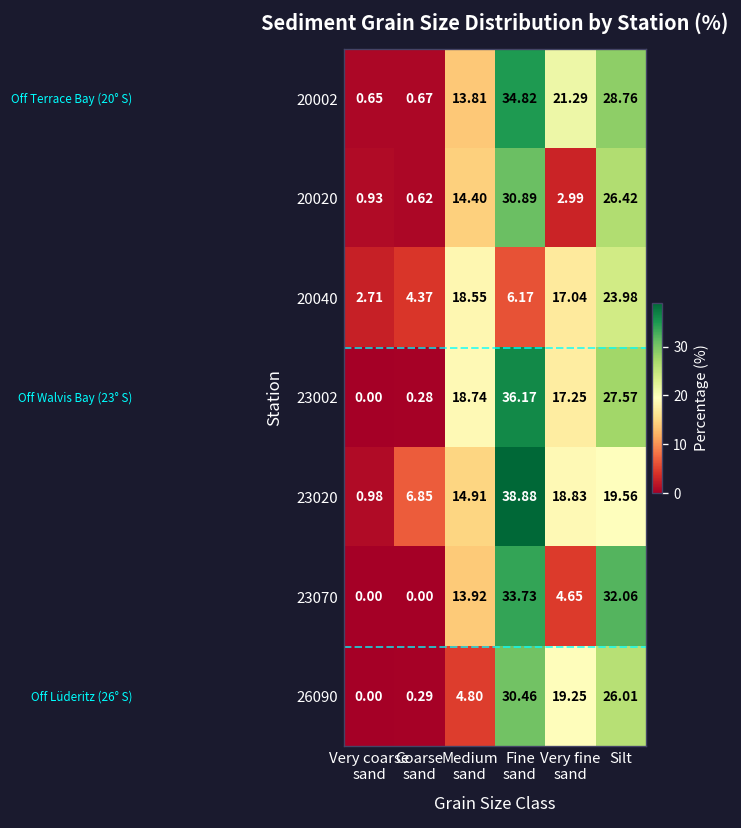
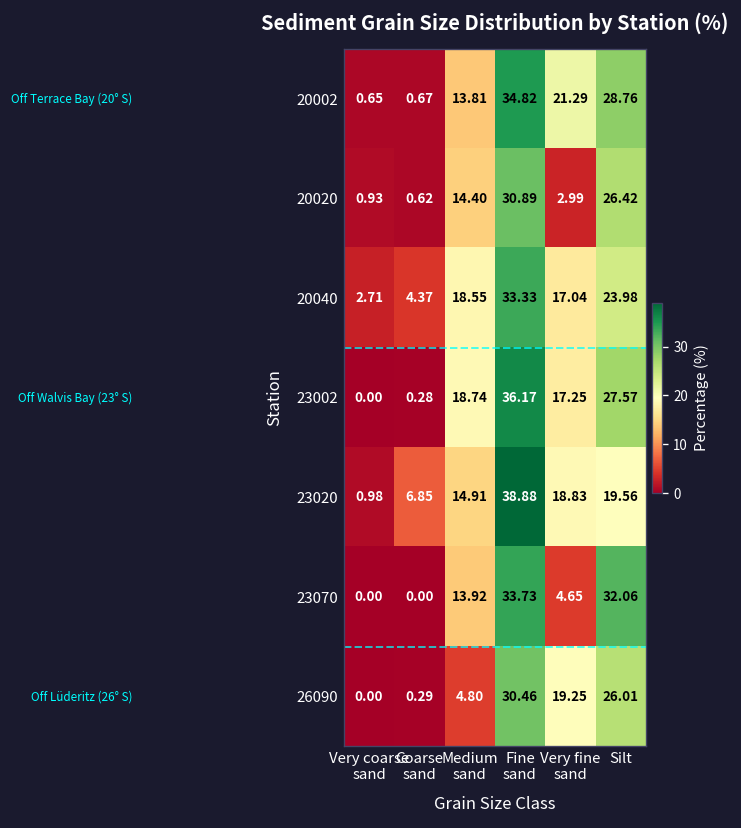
  {
    "20002": {
      "Medium sand": 13.81,
      "Fine sand": 34.82,
      "Very fine sand": 21.29,
      "Silt": 28.76
    },
    "20020": {
      "Medium sand": 14.40,
      "Fine sand": 30.89,
      "Very fine sand": 2.99,
      "Silt": 26.42
    },
    "20040": {
      "Medium sand": 18.55,
-     "Fine sand": 6.17,
+     "Fine sand": 33.33,
      "Very fine sand": 17.04,
      "Silt": 23.98
    },
    "23002": {
      "Medium sand": 18.74,
      "Fine sand": 36.17,
      "Very fine sand": 17.25,
      "Silt": 27.57
    },
    "23020": {
      "Medium sand": 14.91,
      "Fine sand": 38.88,
      "Very fine sand": 18.83,
      "Silt": 19.56
    },
    "23070": {
      "Medium sand": 13.92,
      "Fine sand": 33.73,
      "Very fine sand": 4.65,
      "Silt": 32.06
    },
    "26090": {
      "Medium sand": 4.80,
      "Fine sand": 30.46,
      "Very fine sand": 19.25,
      "Silt": 26.01
    }
  }
